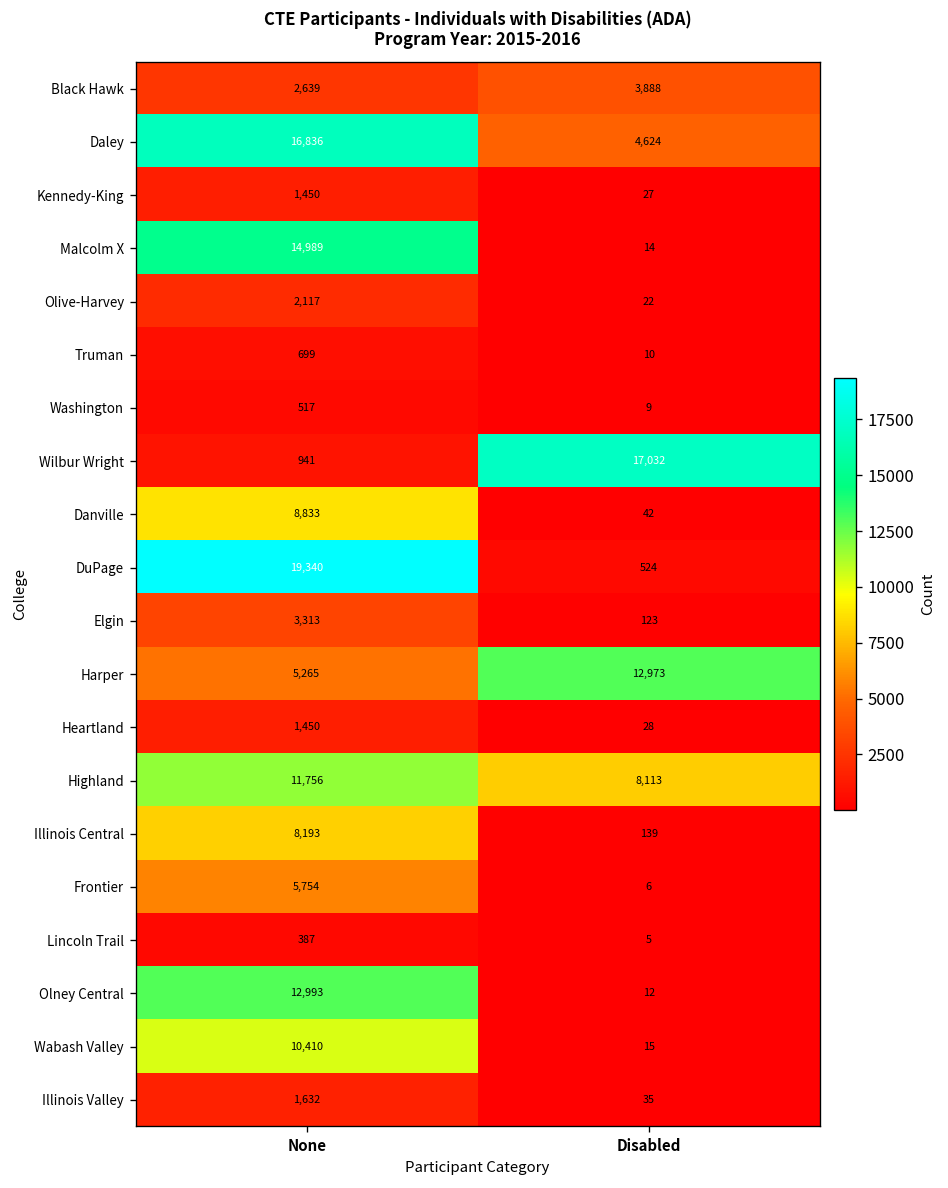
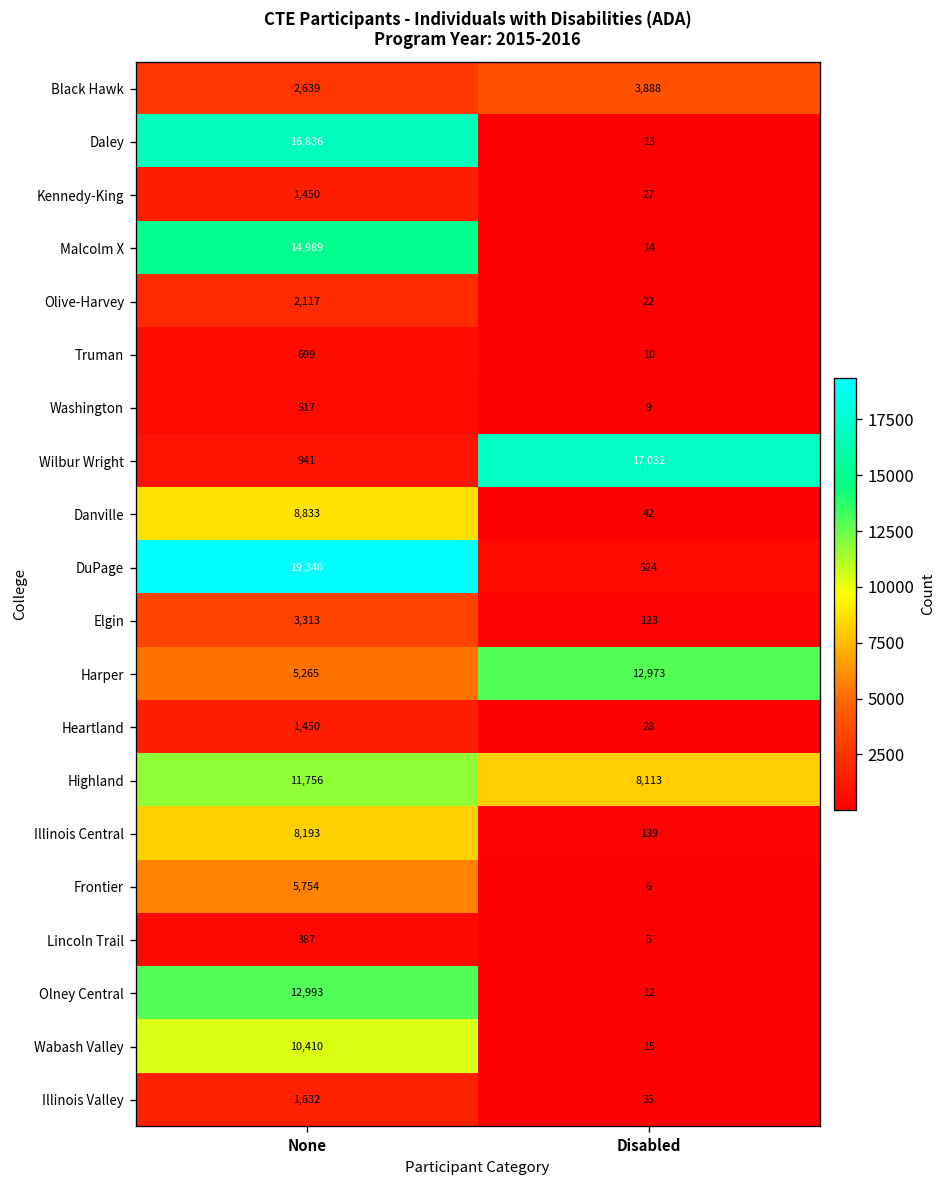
  {
    "Black Hawk": {
      "None": "2,639",
      "Disabled": "3,888"
    },
    "Daley": {
      "None": "16,836",
-     "Disabled": "4,624"
+     "Disabled": "13"
    },
    "Kennedy-King": {
      "None": "1,450",
      "Disabled": "27"
    },
    "Malcolm X": {
      "None": "14,989",
      "Disabled": "14"
    },
    "Olive-Harvey": {
      "None": "2,117",
      "Disabled": "22"
    },
    "Truman": {
      "None": "699",
      "Disabled": "10"
    },
    "Washington": {
      "None": "517",
      "Disabled": "9"
    },
    "Wilbur Wright": {
      "None": "941",
      "Disabled": "17,032"
    },
    "Danville": {
      "None": "8,833",
      "Disabled": "42"
    },
    "DuPage": {
      "None": "19,340",
      "Disabled": "524"
    },
    "Elgin": {
      "None": "3,313",
      "Disabled": "123"
    },
    "Harper": {
      "None": "5,265",
      "Disabled": "12,973"
    },
    "Heartland": {
      "None": "1,450",
      "Disabled": "28"
    },
    "Highland": {
      "None": "11,756",
      "Disabled": "8,113"
    },
    "Illinois Central": {
      "None": "8,193",
      "Disabled": "139"
    },
    "Frontier": {
      "None": "5,754",
      "Disabled": "6"
    },
    "Lincoln Trail": {
      "None": "387",
      "Disabled": "5"
    },
    "Olney Central": {
      "None": "12,993",
      "Disabled": "12"
    },
    "Wabash Valley": {
      "None": "10,410",
      "Disabled": "15"
    },
    "Illinois Valley": {
      "None": "1,632",
      "Disabled": "35"
    }
  }
